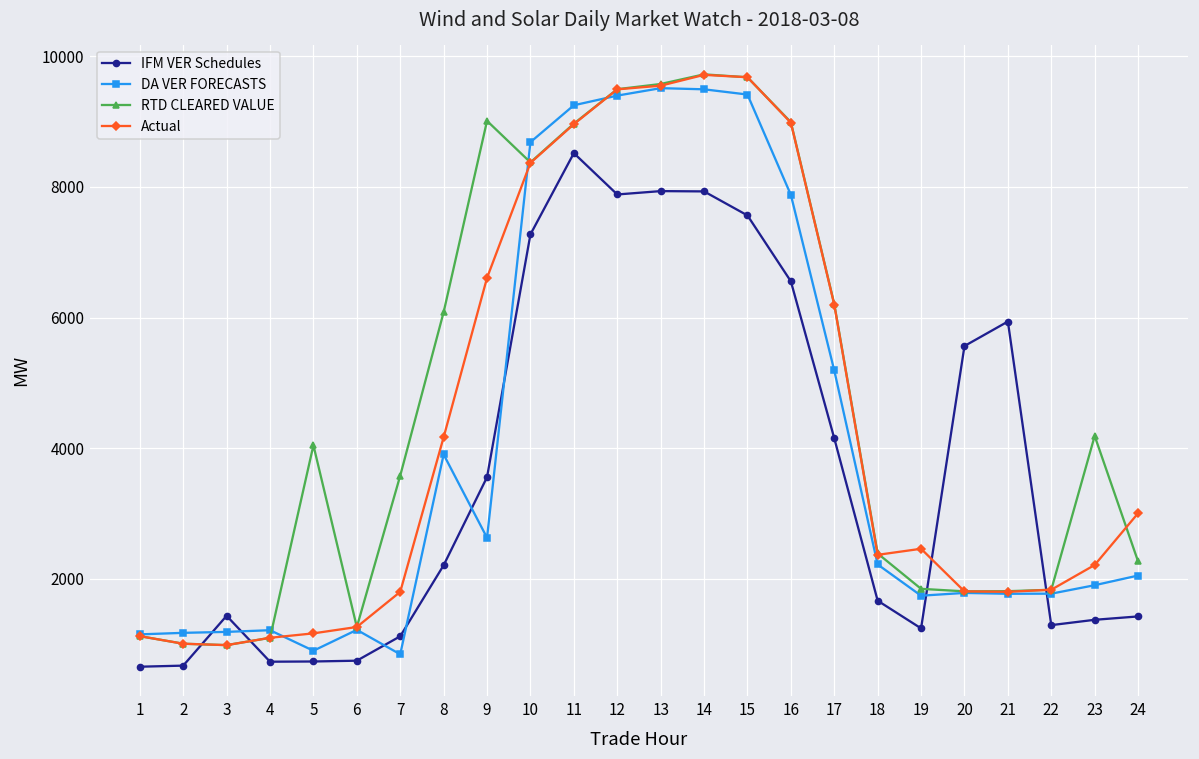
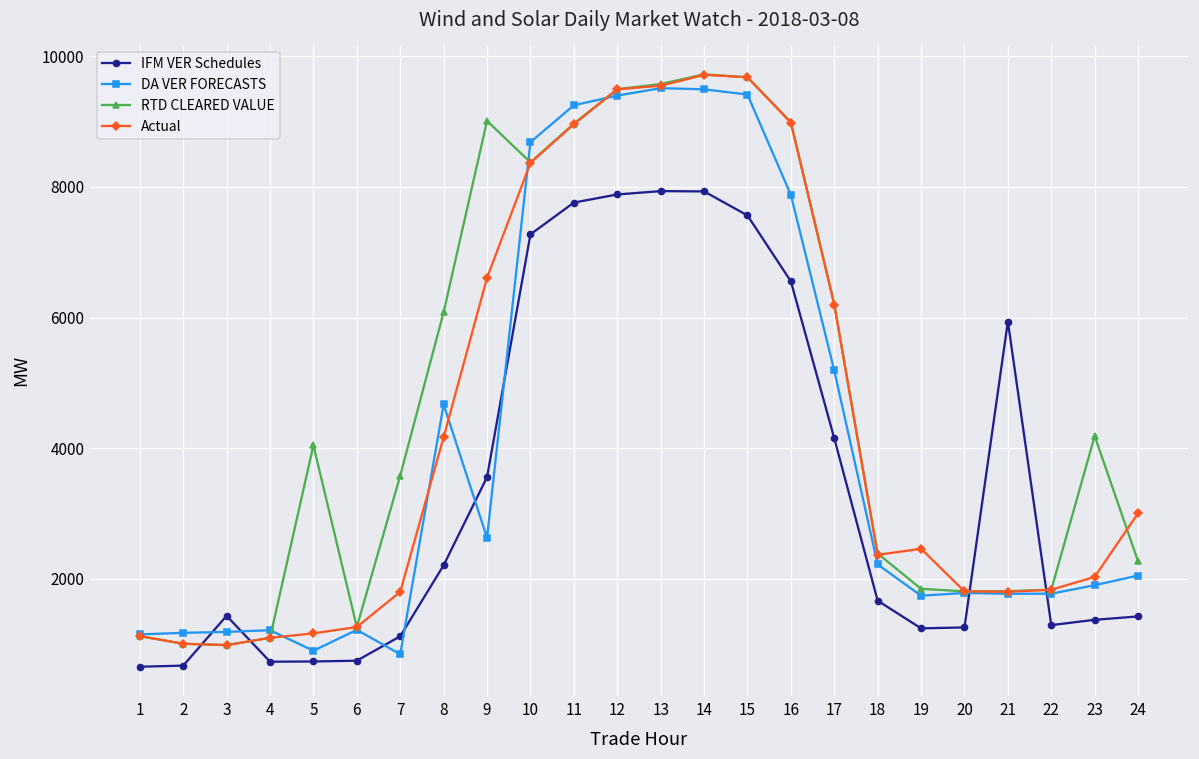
  {
    "IFM VER Schedules": {
      "1": 700,
      "2": 700,
      "3": 1400,
      "4": 700,
      "5": 700,
      "6": 700,
      "7": 1100,
      "8": 2200,
      "9": 3600,
      "10": 7300,
-     "11": 8500,
+     "11": 7800,
      "12": 7900,
      "13": 7900,
      "14": 7900,
      "15": 7600,
      "16": 6600,
      "17": 4200,
      "18": 1700,
      "19": 1200,
-     "20": 5600,
+     "20": 1300,
      "21": 5900,
      "22": 1300,
      "23": 1400,
      "24": 1400
    },
    "DA VER FORECASTS": {
      "2": 1200,
      "3": 1200,
      "4": 1200,
      "5": 900,
      "6": 1200,
      "7": 800,
-     "8": 3900,
+     "8": 4700,
      "9": 2600,
      "10": 8700,
      "11": 9300,
      "12": 9400,
      "14": 9500,
      "15": 9400,
      "16": 7900,
      "17": 5200,
      "18": 2200,
      "19": 1700,
      "22": 1800,
      "23": 1900,
      "24": 2100
    },
    "RTD CLEARED VALUE": {
      "5": 4000,
      "7": 3600,
      "8": 6100,
      "9": 9000,
      "19": 1800,
      "23": 4200,
      "24": 2300
    },
    "Actual": {
      "5": 1200,
      "7": 1800,
      "8": 4200,
      "9": 6600,
      "19": 2500,
-     "23": 2200,
+     "23": 2000,
      "24": 3000
    }
  }
